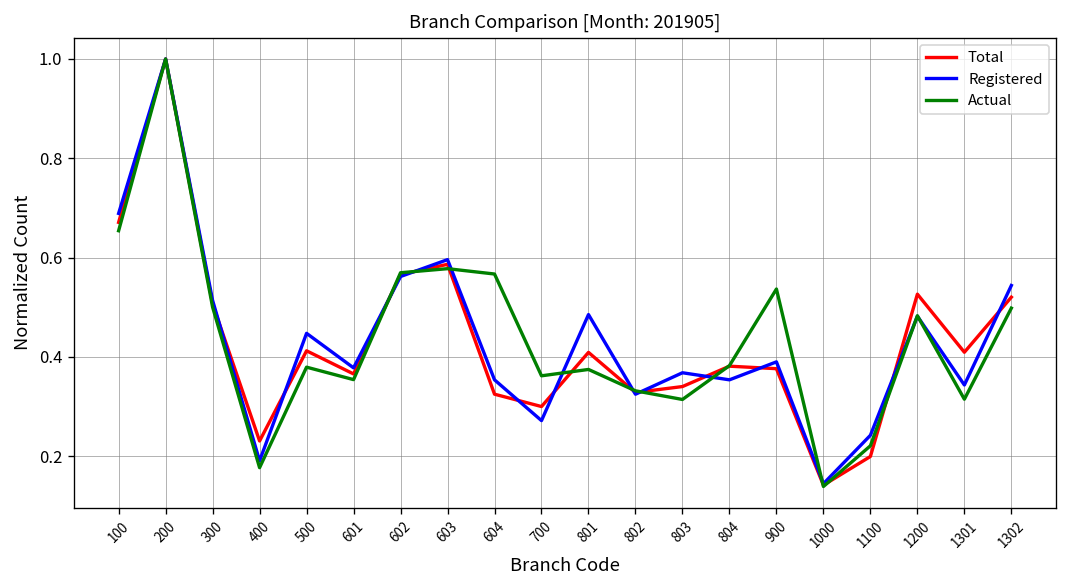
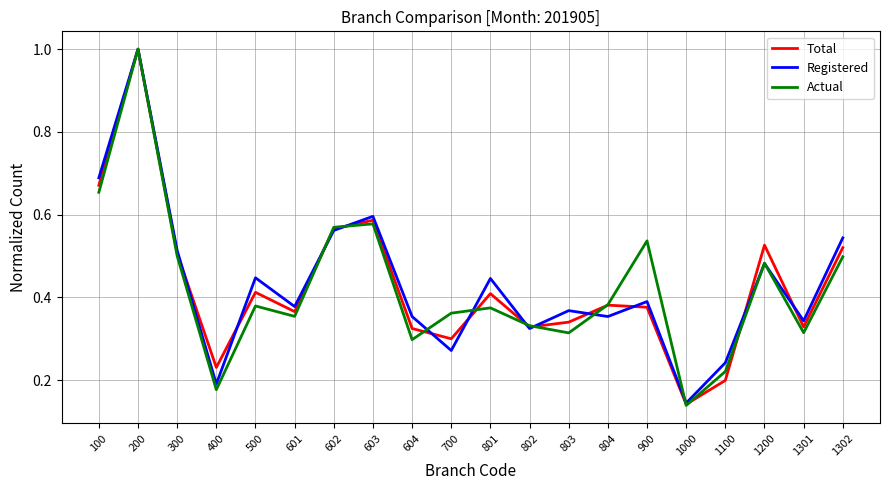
  {
    "Total": {
      "100": 0.67,
      "300": 0.51,
      "400": 0.23,
      "500": 0.41,
      "601": 0.37,
      "603": 0.59,
      "604": 0.32,
      "700": 0.30,
      "801": 0.41,
      "803": 0.34,
      "900": 0.38,
      "1100": 0.20,
      "1200": 0.53,
-     "1301": 0.41,
+     "1301": 0.33,
      "1302": 0.52
    },
    "Registered": {
      "100": 0.69,
      "300": 0.51,
      "400": 0.19,
      "500": 0.45,
      "601": 0.38,
      "603": 0.60,
      "604": 0.35,
      "700": 0.27,
-     "801": 0.49,
+     "801": 0.45,
      "803": 0.37,
      "804": 0.35,
      "900": 0.39,
      "1100": 0.24,
      "1301": 0.34,
      "1302": 0.54
    },
    "Actual": {
      "100": 0.65,
      "300": 0.50,
      "400": 0.18,
      "500": 0.38,
      "601": 0.35,
      "603": 0.58,
-     "604": 0.57,
+     "604": 0.30,
      "700": 0.36,
      "801": 0.37,
      "803": 0.31,
      "900": 0.54,
      "1100": 0.22,
      "1301": 0.31,
      "1302": 0.50
    }
  }
